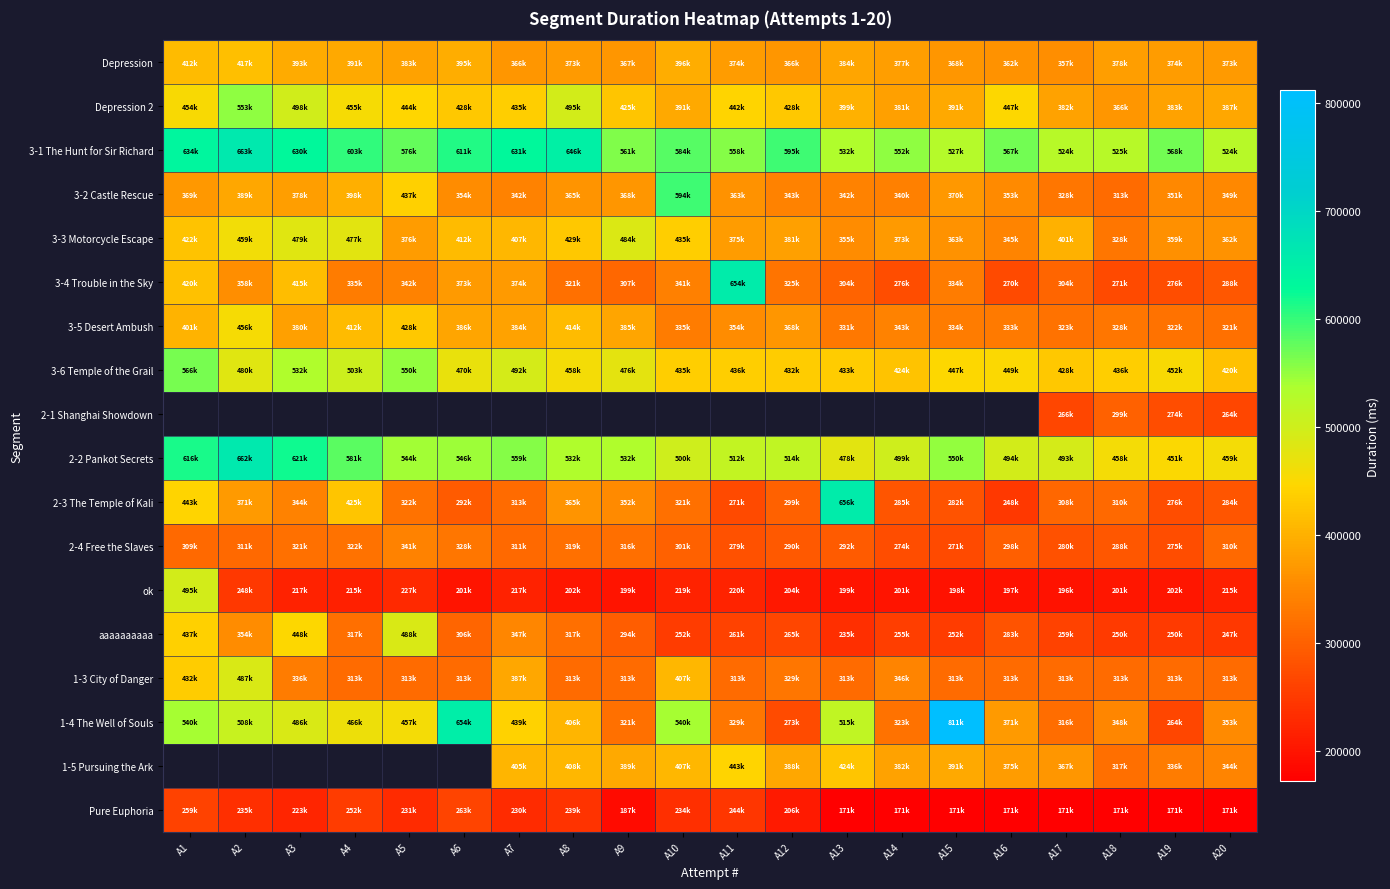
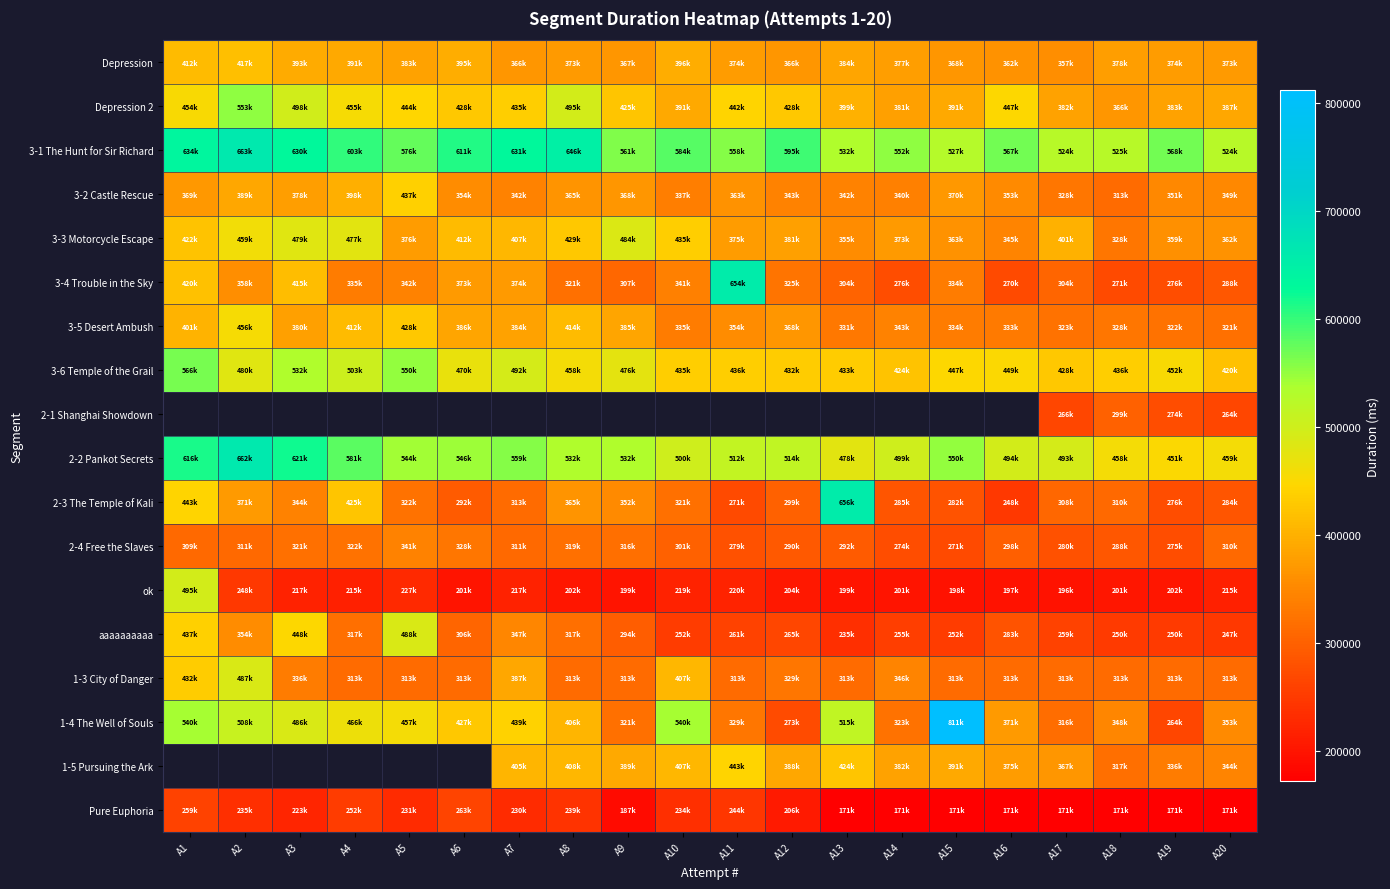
  {
    "3-2 Castle Rescue": {
      "A1": "369k",
      "A2": "389k",
      "A3": "378k",
      "A4": "398k",
      "A5": "437k",
      "A6": "354k",
      "A7": "342k",
      "A8": "365k",
      "A9": "368k",
-     "A10": "594k",
+     "A10": "337k",
      "A11": "363k",
      "A12": "343k",
      "A13": "342k",
      "A14": "340k",
      "A15": "370k",
      "A16": "353k",
      "A17": "328k",
      "A18": "313k",
      "A19": "351k",
      "A20": "349k"
    },
    "1-4 The Well of Souls": {
      "A1": "540k",
      "A2": "508k",
      "A3": "486k",
      "A4": "466k",
      "A5": "457k",
-     "A6": "654k",
+     "A6": "427k",
      "A7": "439k",
      "A8": "406k",
      "A9": "321k",
      "A10": "540k",
      "A11": "329k",
      "A12": "273k",
      "A13": "515k",
      "A14": "323k",
      "A15": "811k",
      "A16": "371k",
      "A17": "316k",
      "A18": "348k",
      "A19": "264k",
      "A20": "353k"
    }
  }
